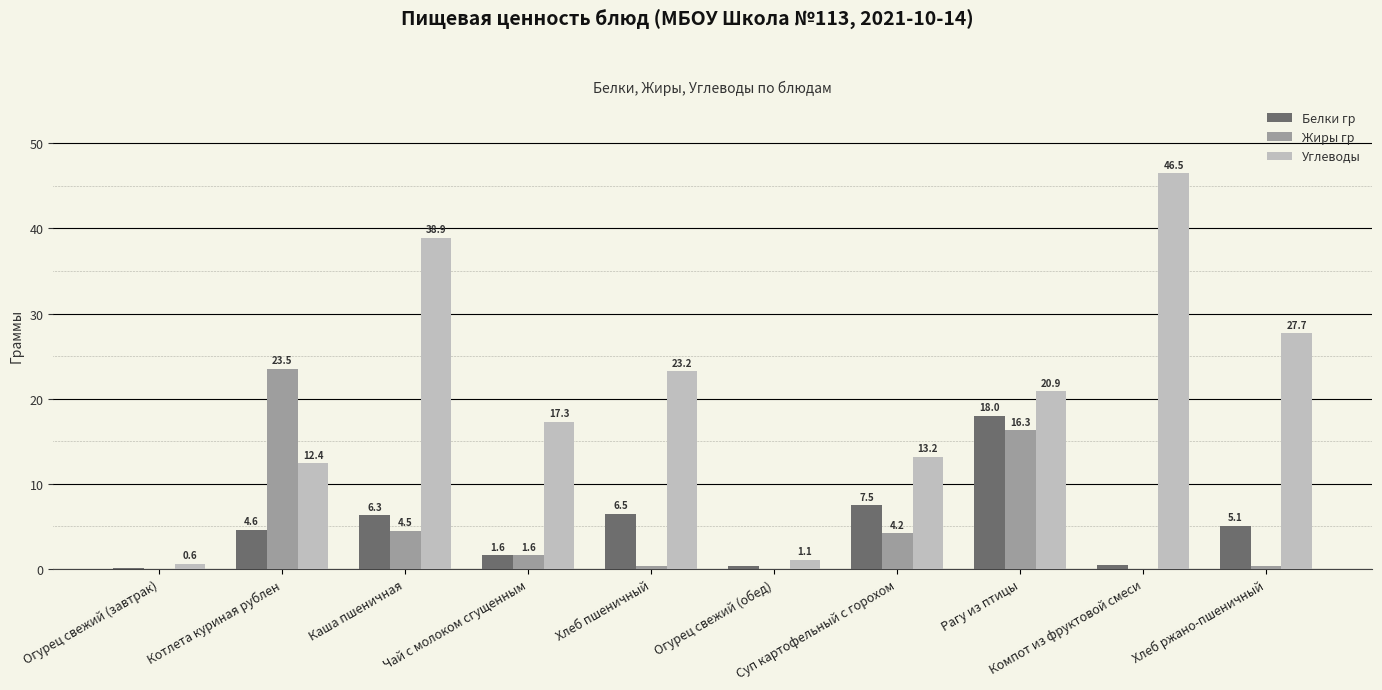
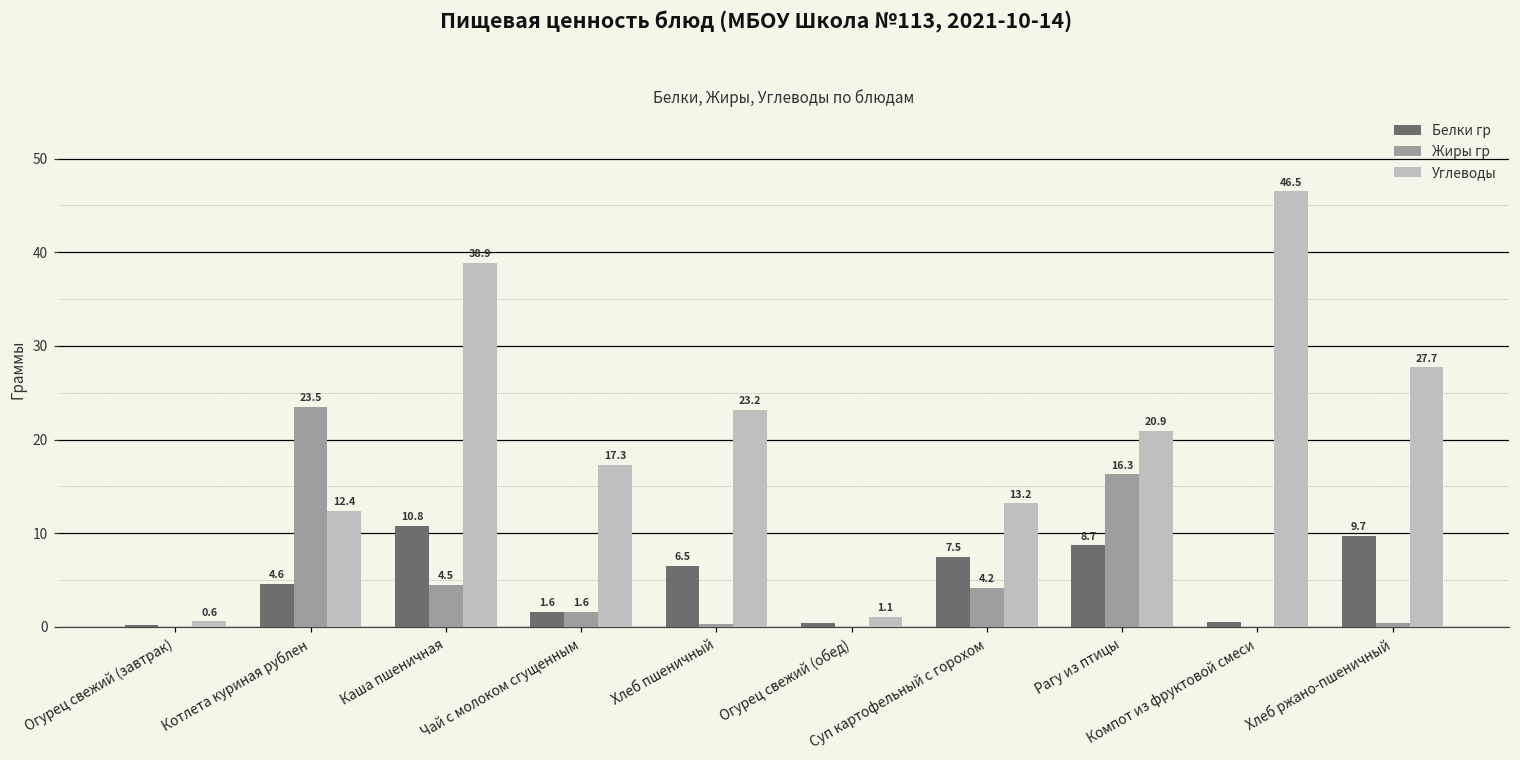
  {
    "Белки гр": {
      "Котлета куриная рублен": 4.6,
-     "Каша пшеничная": 6.3,
+     "Каша пшеничная": 10.8,
      "Чай с молоком сгущенным": 1.6,
      "Хлеб пшеничный": 6.5,
      "Суп картофельный с горохом": 7.5,
-     "Рагу из птицы": 18.0,
-     "Хлеб ржано-пшеничный": 5.1
+     "Рагу из птицы": 8.7,
+     "Хлеб ржано-пшеничный": 9.7
    }
  }
